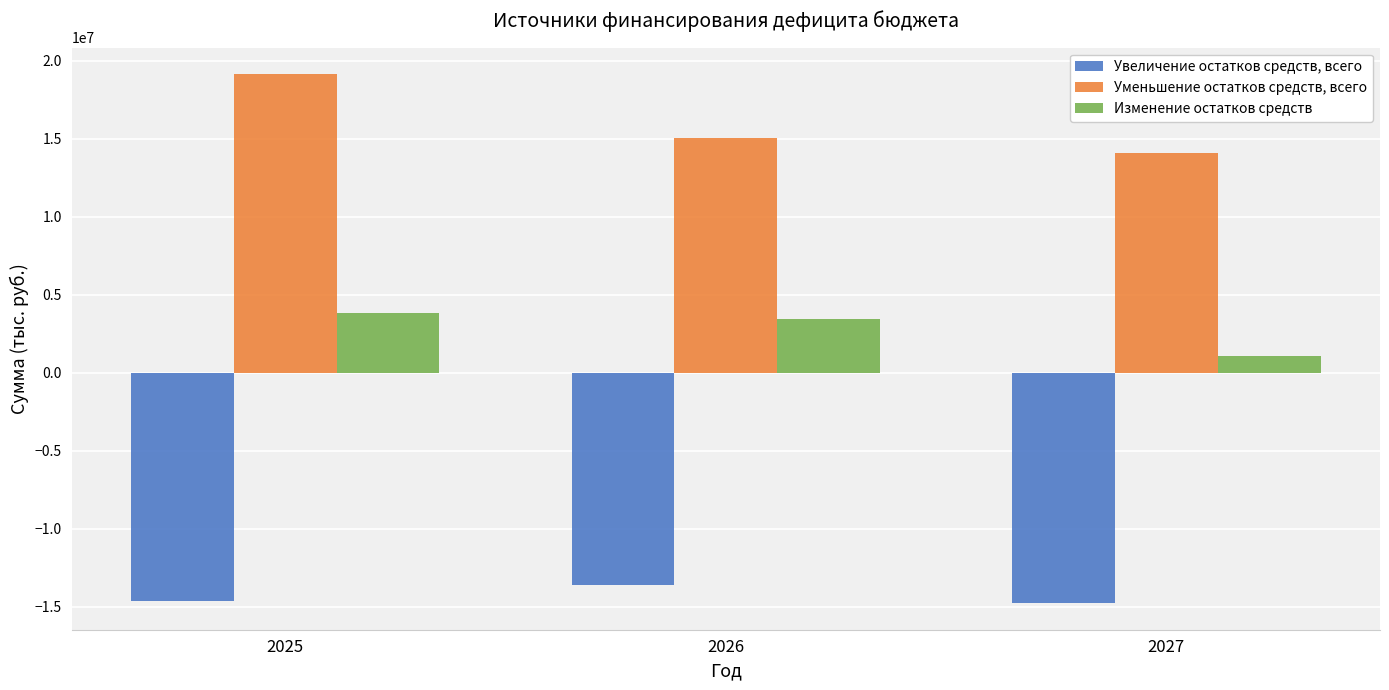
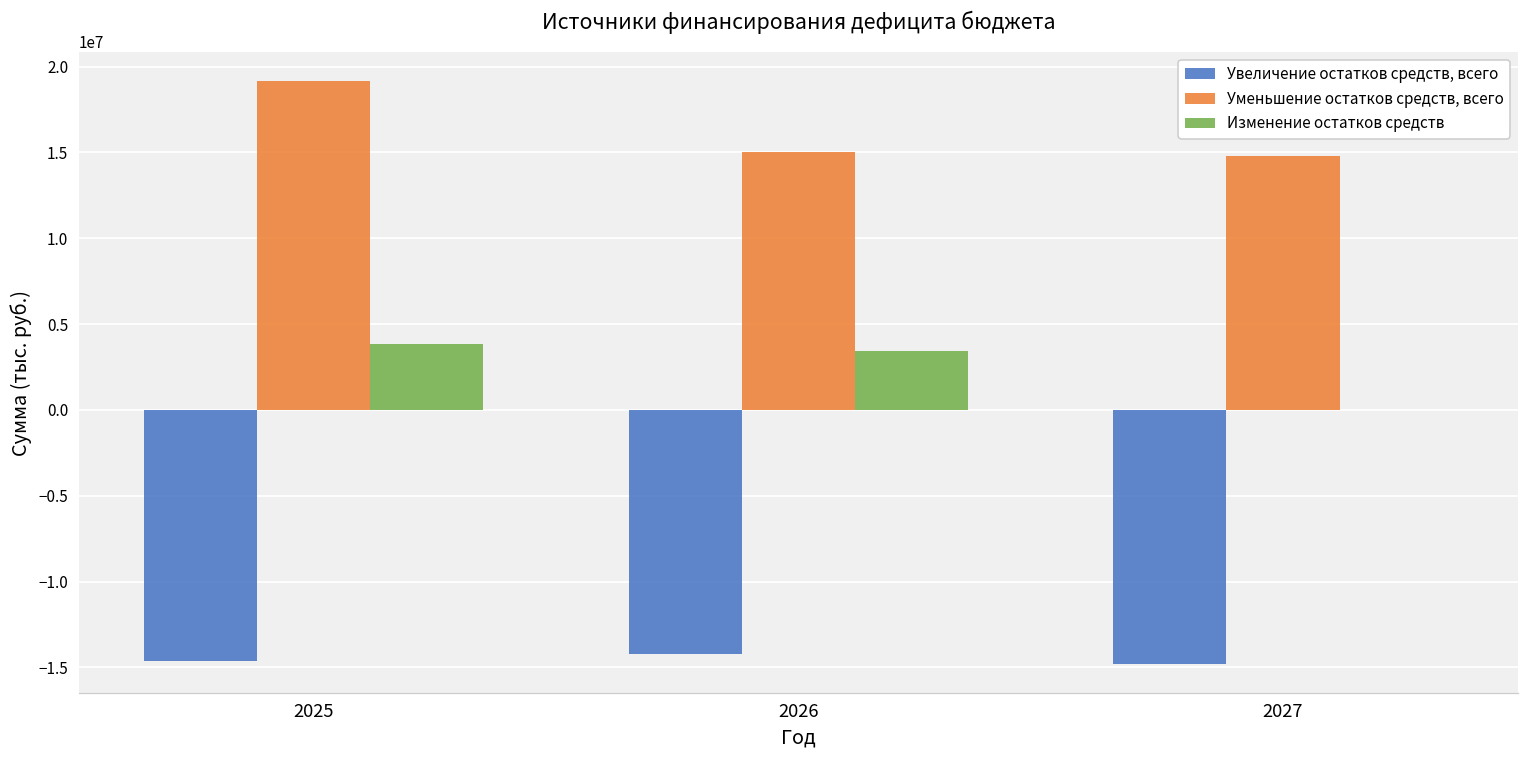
  {
    "Увеличение остатков средств, всего": {
      "2025": -14600000,
-     "2026": -13600000,
+     "2026": -14200000,
      "2027": -14800000
    },
    "Уменьшение остатков средств, всего": {
      "2025": 19100000,
      "2026": 15000000,
-     "2027": 14100000
+     "2027": 14800000
    },
    "Изменение остатков средств": {
      "2025": 3800000,
      "2026": 3500000,
-     "2027": 1000000
+     "2027": 0
    }
  }
